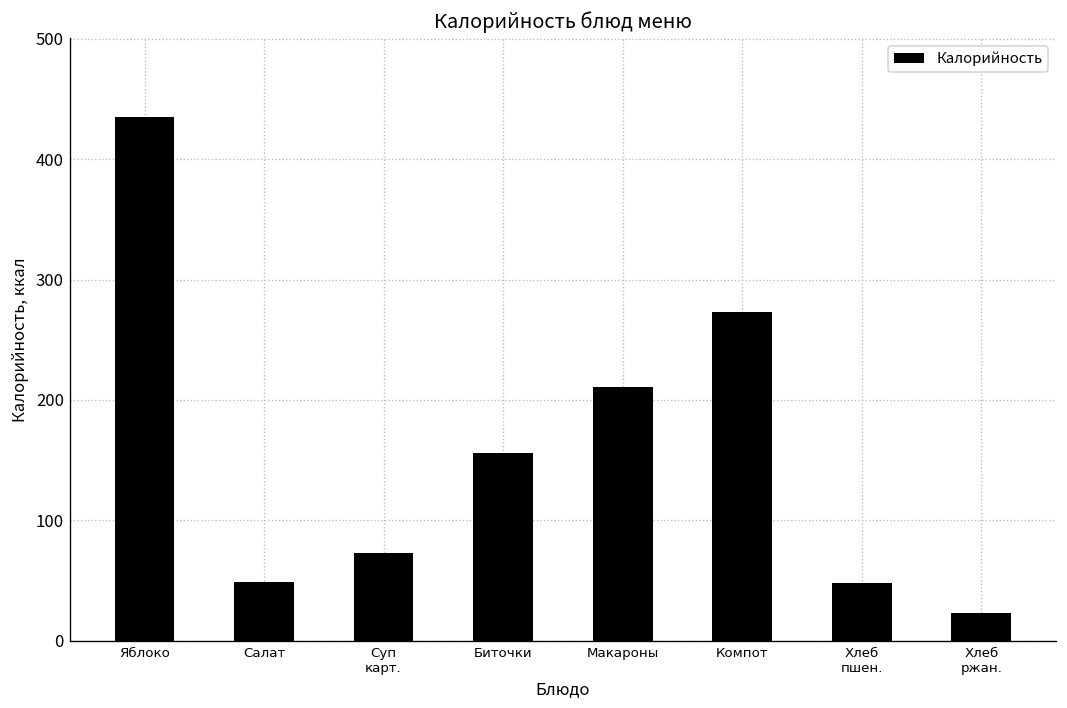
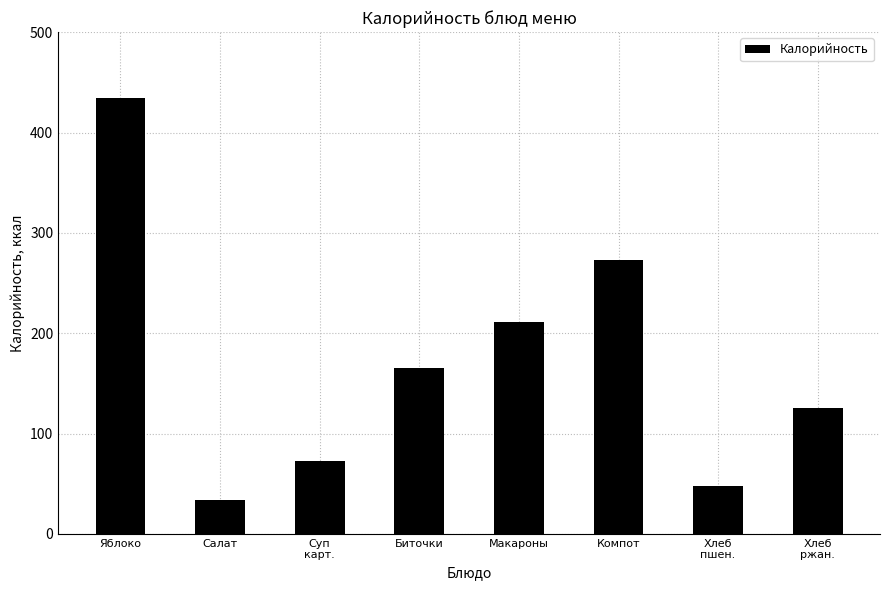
  {
    "Яблоко": 435,
-   "Салат": 49,
+   "Салат": 34,
    "Суп карт.": 73,
-   "Биточки": 156,
+   "Биточки": 165,
    "Макароны": 211,
    "Компот": 273,
    "Хлеб пшен.": 48,
-   "Хлеб ржан.": 23
+   "Хлеб ржан.": 126
  }
